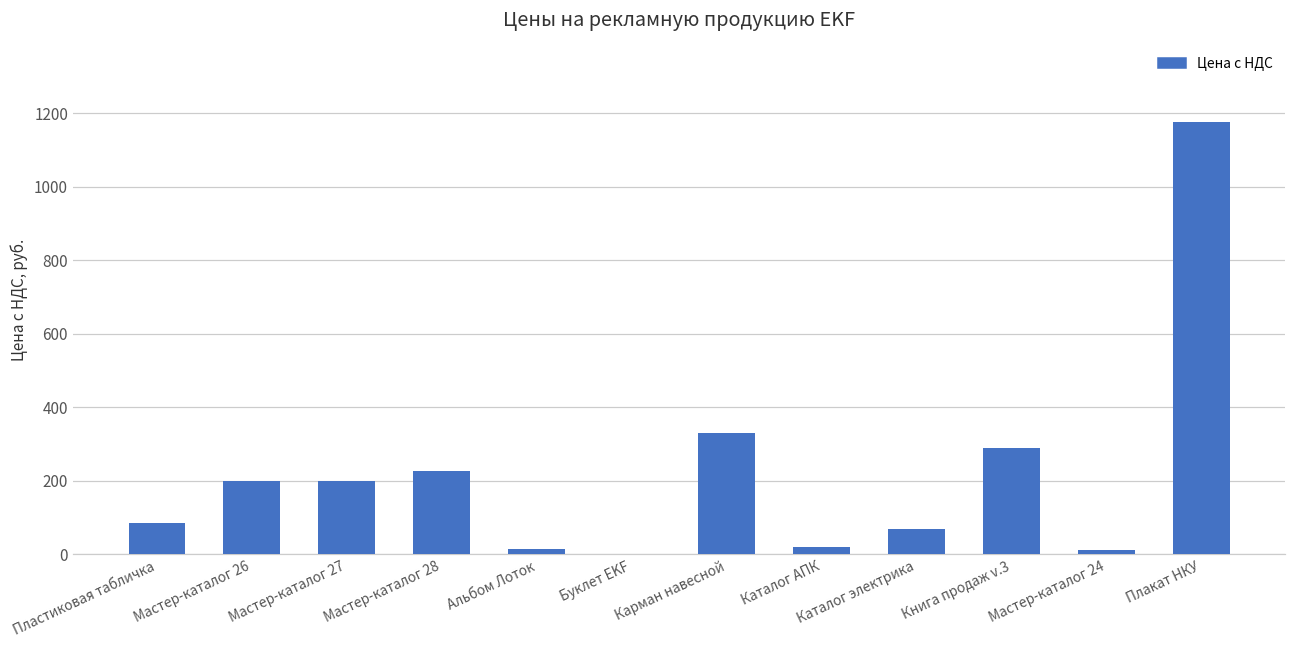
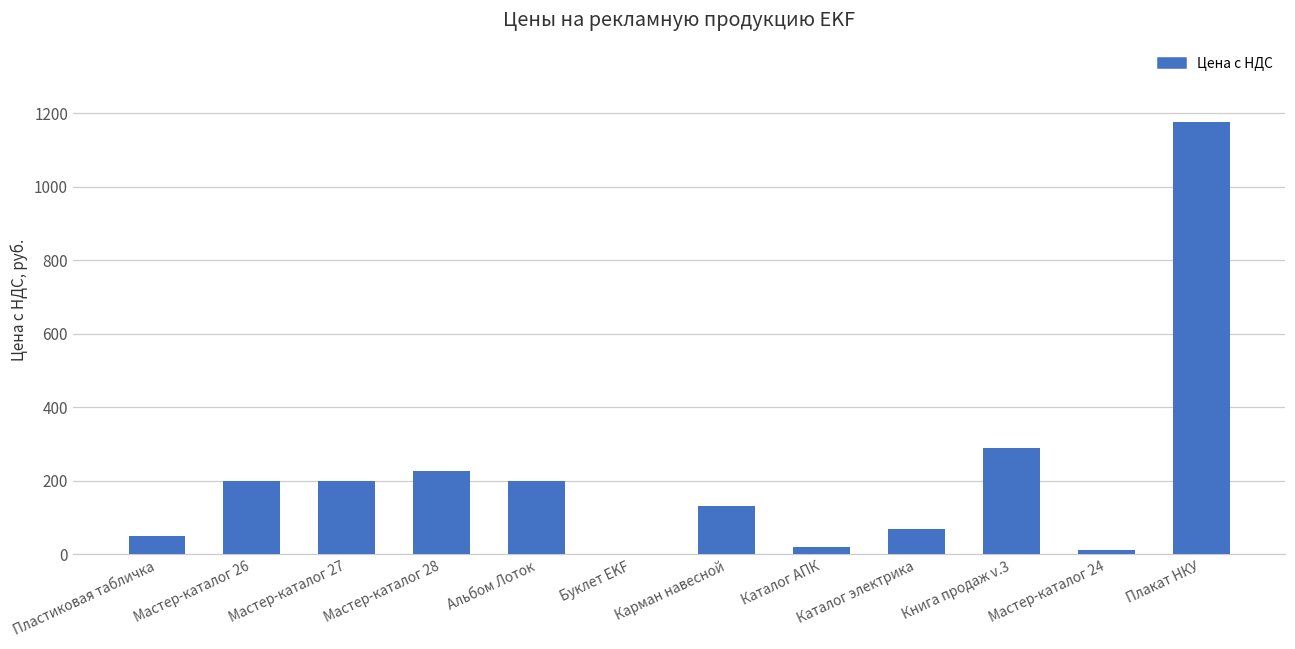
  {
-   "Пластиковая табличка": 90,
+   "Пластиковая табличка": 50,
    "Мастер-каталог 26": 200,
    "Мастер-каталог 27": 200,
    "Мастер-каталог 28": 230,
-   "Альбом Лоток": 10,
-   "Карман навесной": 330,
+   "Альбом Лоток": 200,
+   "Карман навесной": 130,
    "Каталог АПК": 20,
    "Каталог электрика": 70,
    "Книга продаж v.3": 290,
    "Мастер-каталог 24": 10,
    "Плакат НКУ": 1180
  }
